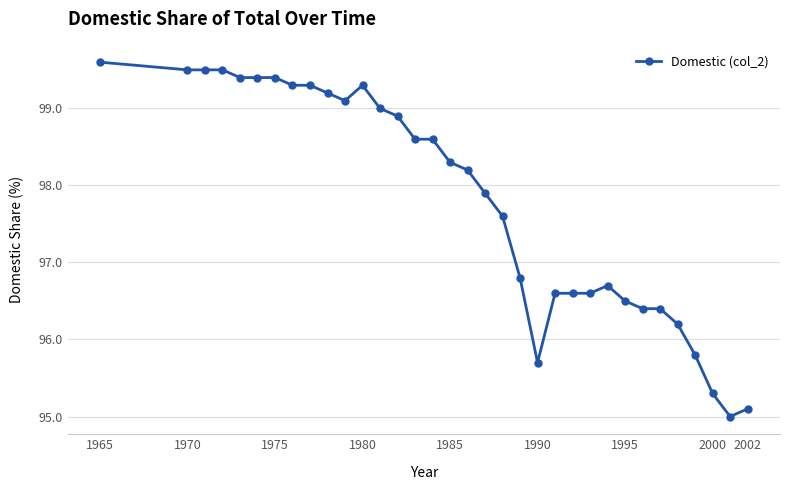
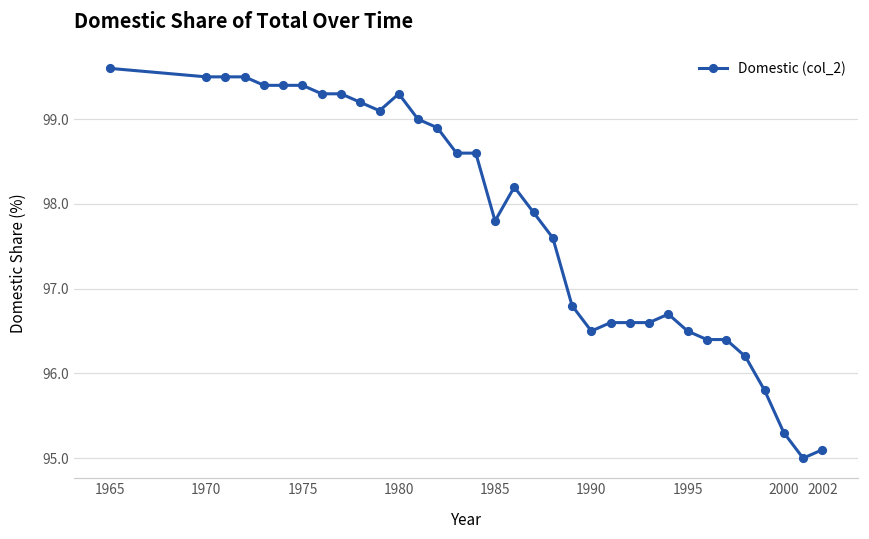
  {
    "1965": 99.6,
    "1970": 99.5,
    "1975": 99.4,
    "1980": 99.3,
-   "1985": 98.3,
-   "1990": 95.7,
+   "1985": 97.8,
+   "1990": 96.5,
    "1995": 96.5,
    "2000": 95.3,
    "2002": 95.1
  }
